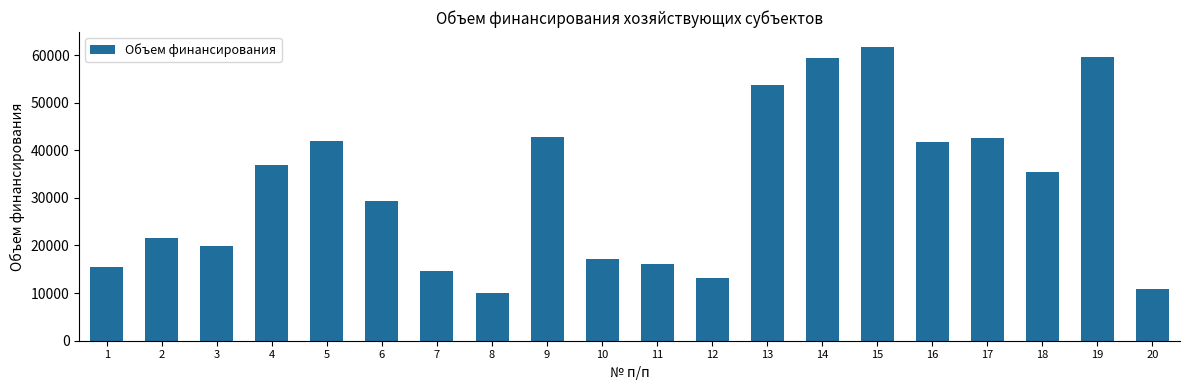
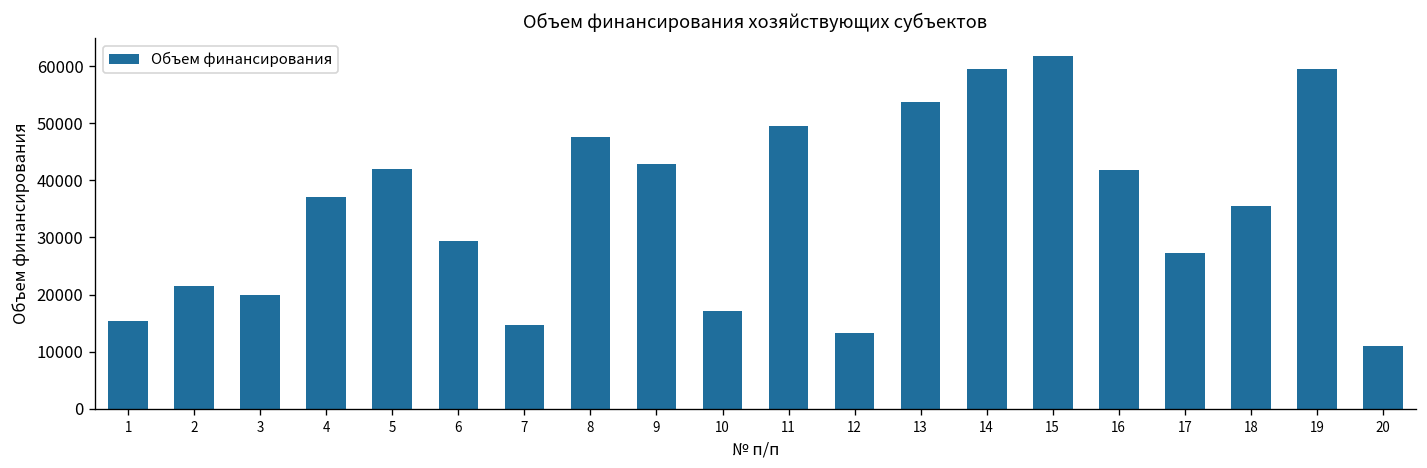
  {
    "1": 15000,
    "2": 22000,
    "3": 20000,
    "4": 37000,
    "5": 42000,
    "6": 29000,
    "7": 15000,
-   "8": 10000,
+   "8": 48000,
    "9": 43000,
    "10": 17000,
-   "11": 16000,
+   "11": 49000,
    "12": 13000,
    "13": 54000,
    "14": 59000,
    "15": 62000,
    "16": 42000,
-   "17": 43000,
+   "17": 27000,
    "18": 35000,
    "19": 59000,
    "20": 11000
  }
